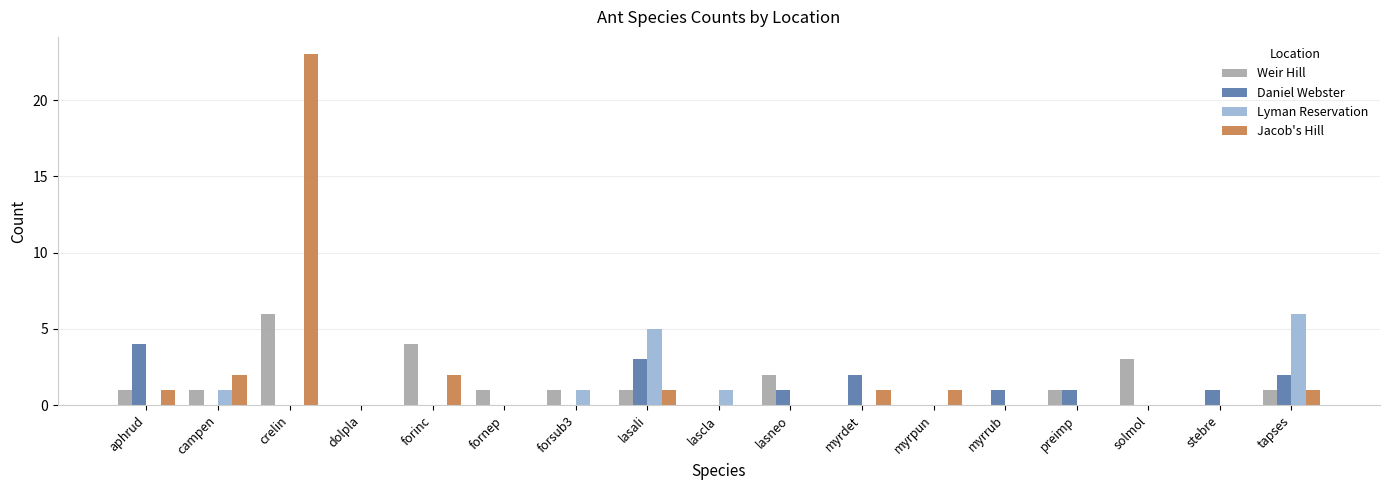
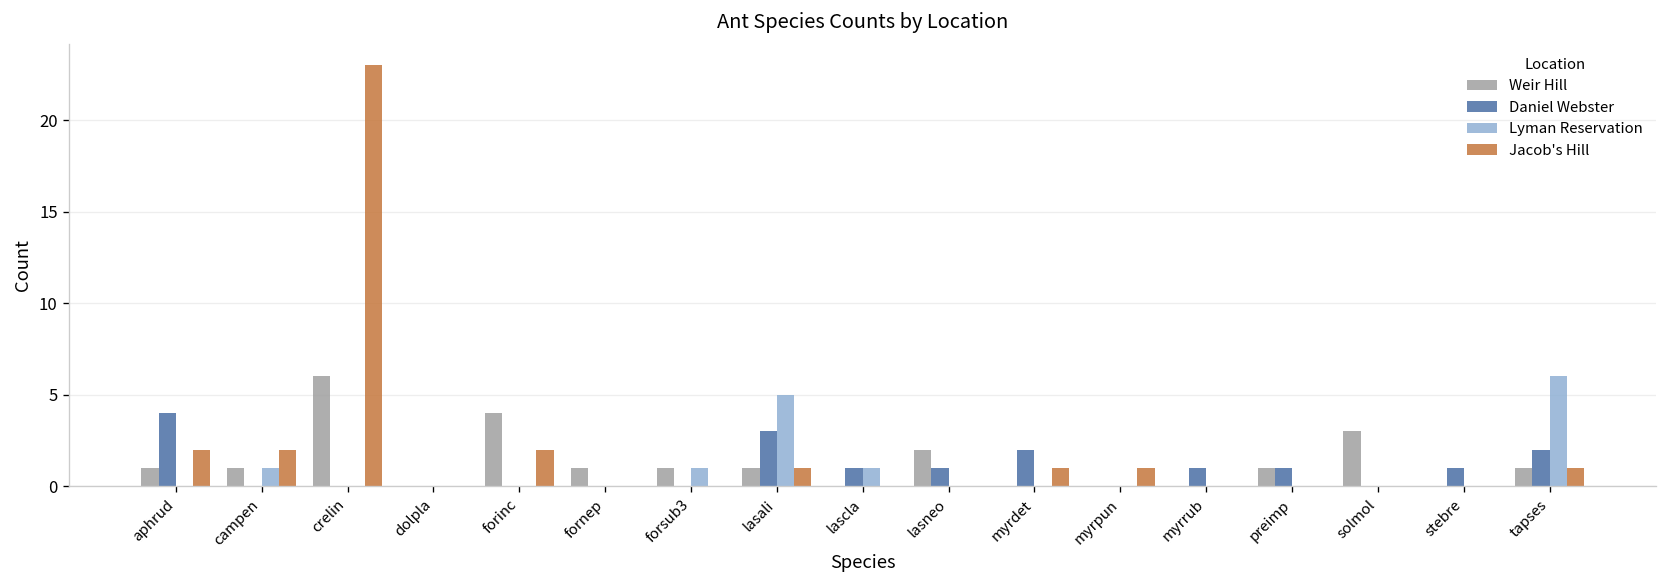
  {
    "Daniel Webster": {
      "aphrud": 4,
      "campen": 0,
      "crelin": 0,
      "dolpla": 0,
      "forinc": 0,
      "fornep": 0,
      "forsub3": 0,
      "lasali": 3,
-     "lascla": 0,
+     "lascla": 1,
      "lasneo": 1,
      "myrdet": 2,
      "myrpun": 0,
      "myrrub": 1,
      "preimp": 1,
      "solmol": 0,
      "stebre": 1,
      "tapses": 2
    },
    "Jacob's Hill": {
-     "aphrud": 1,
+     "aphrud": 2,
      "campen": 2,
      "crelin": 23,
      "dolpla": 0,
      "forinc": 2,
      "fornep": 0,
      "forsub3": 0,
      "lasali": 1,
      "lascla": 0,
      "lasneo": 0,
      "myrdet": 1,
      "myrpun": 1,
      "myrrub": 0,
      "preimp": 0,
      "solmol": 0,
      "stebre": 0,
      "tapses": 1
    }
  }
